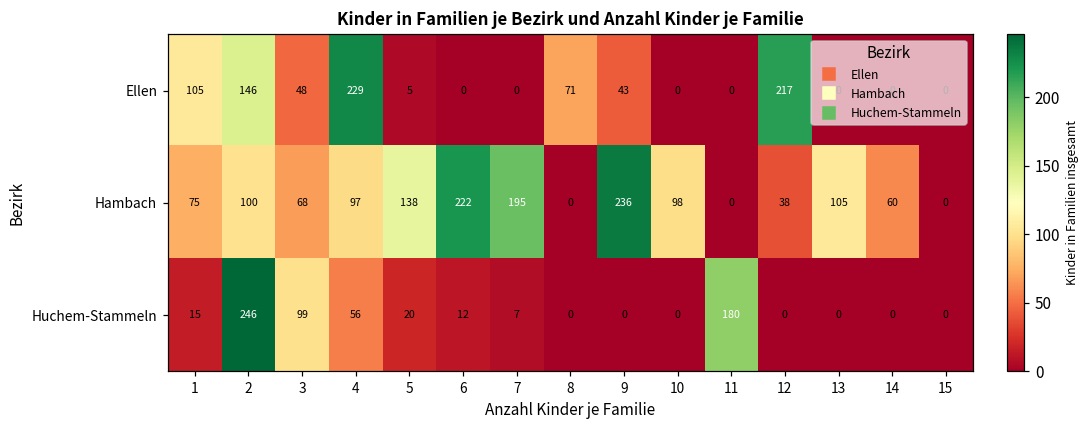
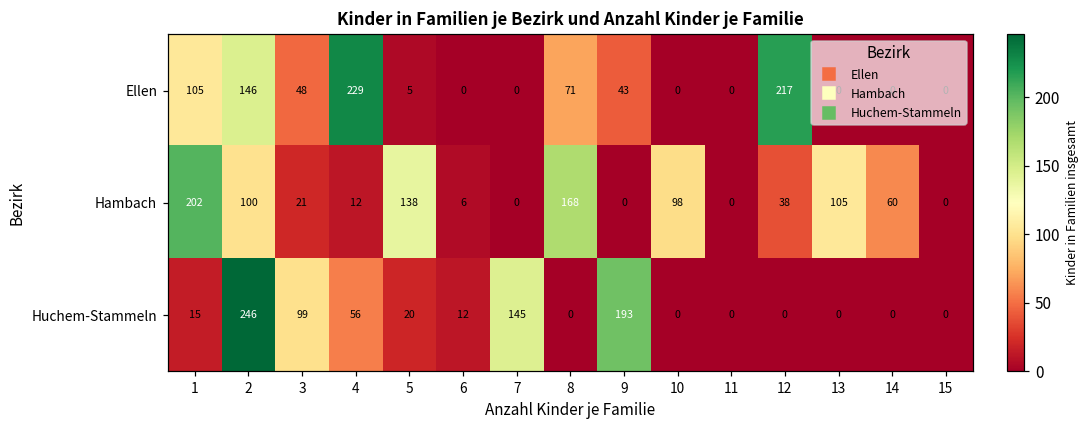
  {
    "Ellen": {
      "1": 105,
      "2": 146,
      "3": 48,
      "4": 229,
      "5": 5,
      "6": 0,
      "7": 0,
      "8": 71,
      "9": 43,
      "10": 0,
      "11": 0,
      "12": 217
    },
    "Hambach": {
-     "1": 75,
+     "1": 202,
      "2": 100,
-     "3": 68,
-     "4": 97,
+     "3": 21,
+     "4": 12,
      "5": 138,
-     "6": 222,
-     "7": 195,
-     "8": 0,
-     "9": 236,
+     "6": 6,
+     "7": 0,
+     "8": 168,
+     "9": 0,
      "10": 98,
      "11": 0,
      "12": 38,
      "13": 105,
      "14": 60,
      "15": 0
    },
    "Huchem-Stammeln": {
      "1": 15,
      "2": 246,
      "3": 99,
      "4": 56,
      "5": 20,
      "6": 12,
-     "7": 7,
+     "7": 145,
      "8": 0,
-     "9": 0,
+     "9": 193,
      "10": 0,
-     "11": 180,
+     "11": 0,
      "12": 0,
      "13": 0,
      "14": 0,
      "15": 0
    }
  }
